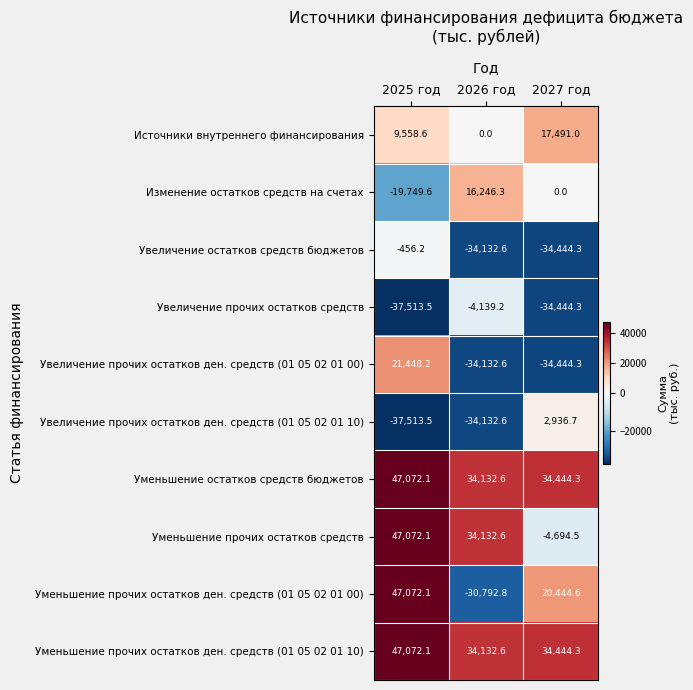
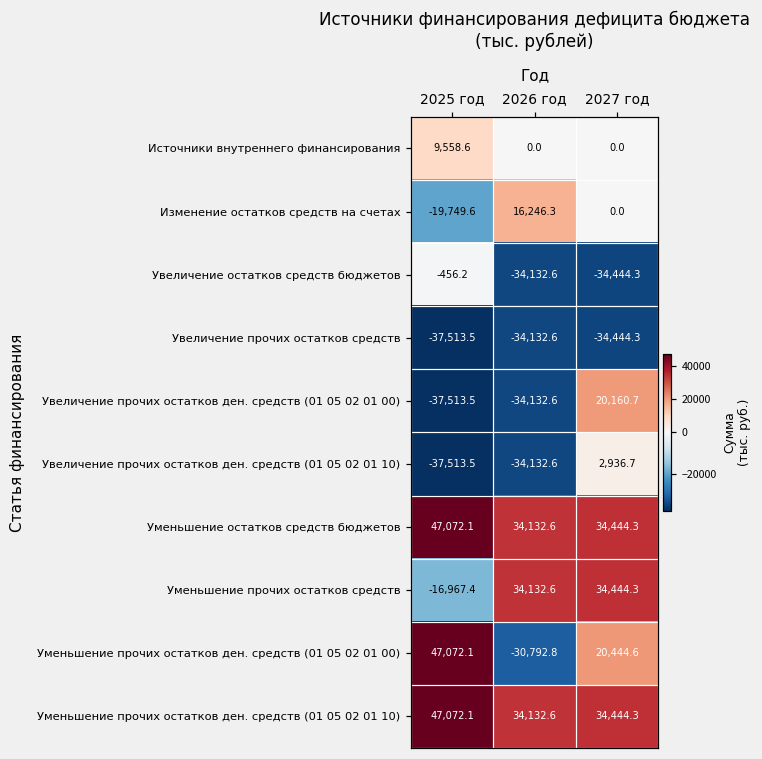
  {
    "Источники внутреннего финансирования": {
      "2025 год": "9,558.6",
      "2026 год": "0.0",
-     "2027 год": "17,491.0"
+     "2027 год": "0.0"
    },
    "Изменение остатков средств на счетах": {
      "2025 год": "-19,749.6",
      "2026 год": "16,246.3",
      "2027 год": "0.0"
    },
    "Увеличение остатков средств бюджетов": {
      "2025 год": "-456.2",
      "2026 год": "-34,132.6",
      "2027 год": "-34,444.3"
    },
    "Увеличение прочих остатков средств": {
      "2025 год": "-37,513.5",
-     "2026 год": "-4,139.2",
+     "2026 год": "-34,132.6",
      "2027 год": "-34,444.3"
    },
    "Увеличение прочих остатков ден. средств (01 05 02 01 00)": {
-     "2025 год": "21,448.2",
+     "2025 год": "-37,513.5",
      "2026 год": "-34,132.6",
-     "2027 год": "-34,444.3"
+     "2027 год": "20,160.7"
    },
    "Увеличение прочих остатков ден. средств (01 05 02 01 10)": {
      "2025 год": "-37,513.5",
      "2026 год": "-34,132.6",
      "2027 год": "2,936.7"
    },
    "Уменьшение остатков средств бюджетов": {
      "2025 год": "47,072.1",
      "2026 год": "34,132.6",
      "2027 год": "34,444.3"
    },
    "Уменьшение прочих остатков средств": {
-     "2025 год": "47,072.1",
+     "2025 год": "-16,967.4",
      "2026 год": "34,132.6",
-     "2027 год": "-4,694.5"
+     "2027 год": "34,444.3"
    },
    "Уменьшение прочих остатков ден. средств (01 05 02 01 00)": {
      "2025 год": "47,072.1",
      "2026 год": "-30,792.8",
      "2027 год": "20,444.6"
    },
    "Уменьшение прочих остатков ден. средств (01 05 02 01 10)": {
      "2025 год": "47,072.1",
      "2026 год": "34,132.6",
      "2027 год": "34,444.3"
    }
  }
